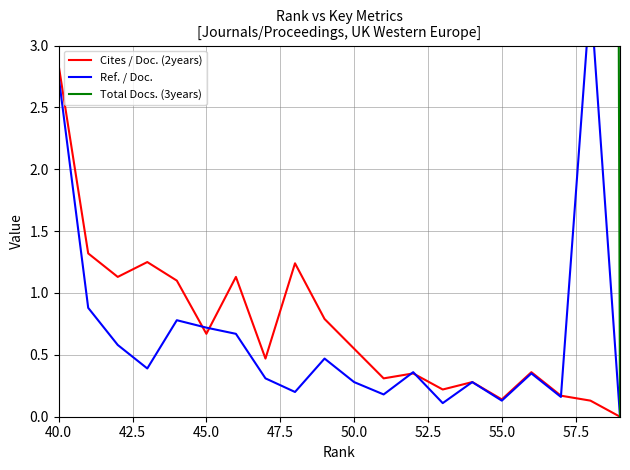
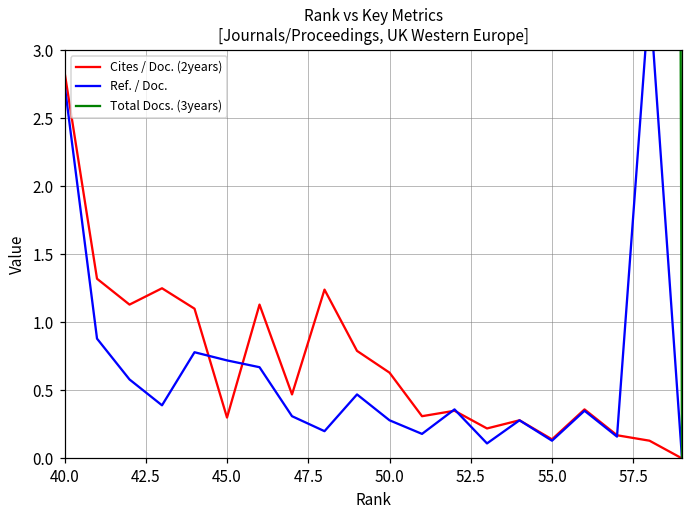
  {
    "Cites / Doc. (2years)": {
      "40.0": 2.84,
-     "45.0": 0.67,
-     "50.0": 0.55
+     "45.0": 0.30,
+     "50.0": 0.63
    },
    "Ref. / Doc.": {
      "40.0": 2.75,
      "45.0": 0.72,
      "50.0": 0.28
    }
  }
